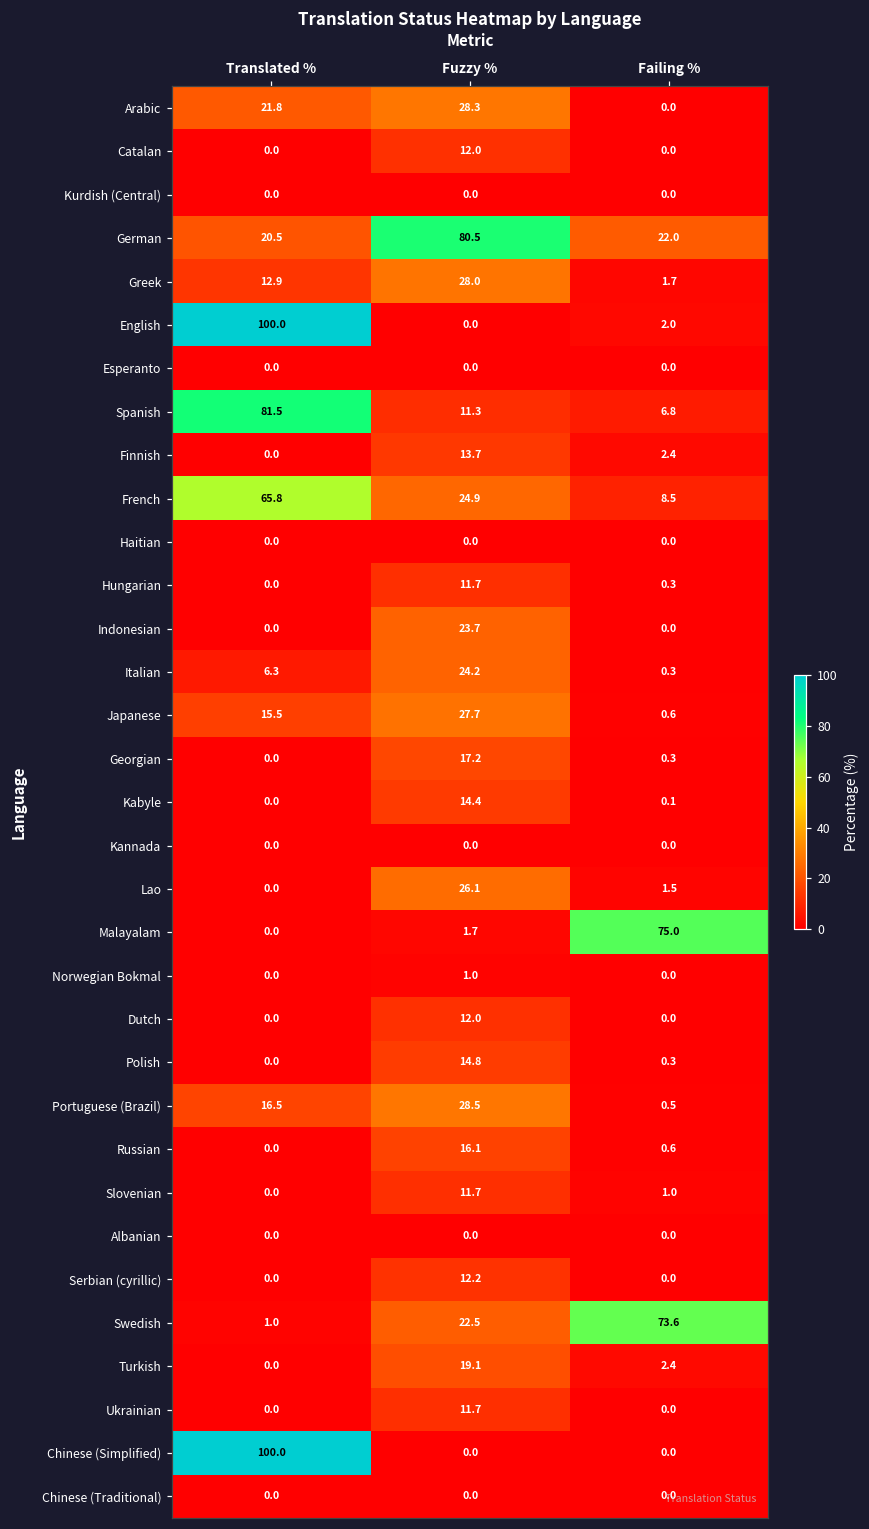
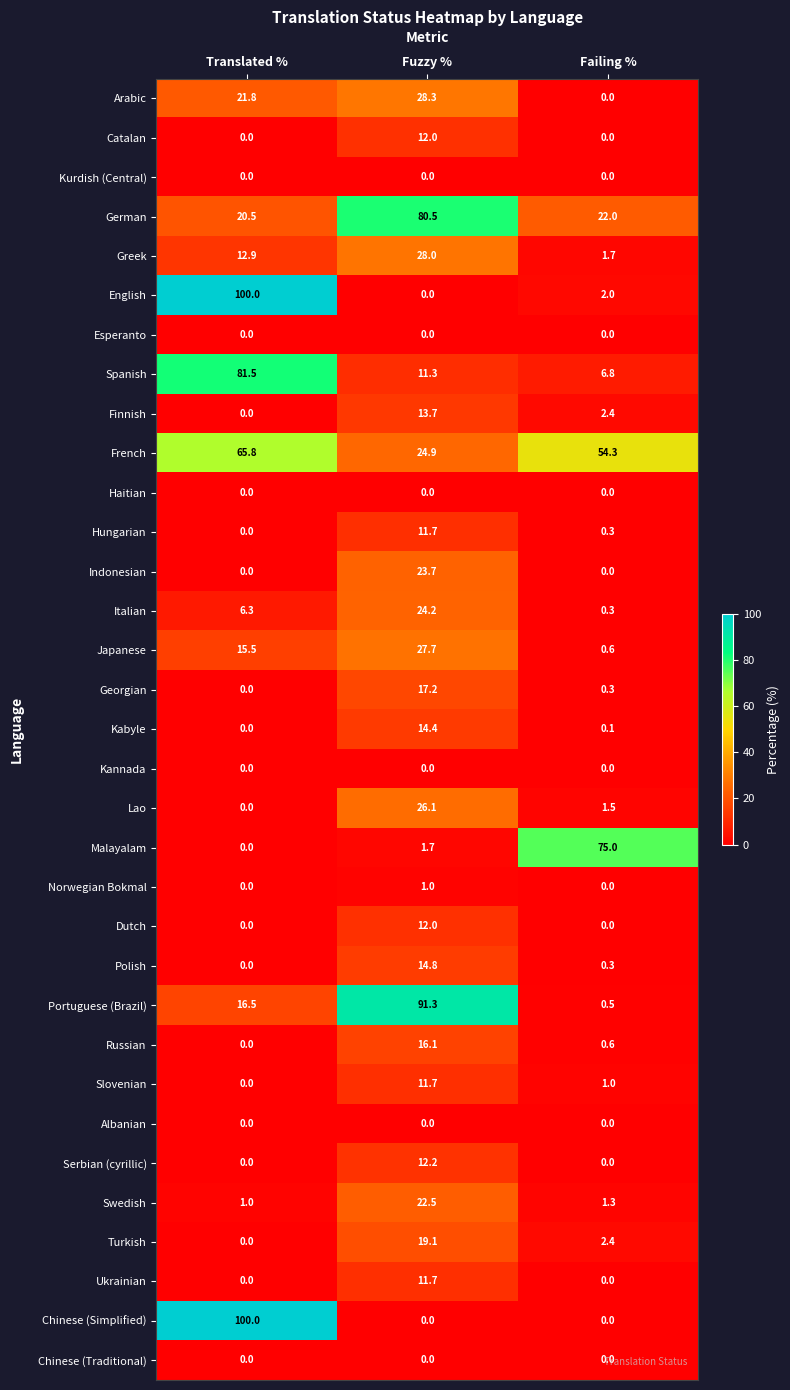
  {
    "Arabic": {
      "Translated %": 21.8,
      "Fuzzy %": 28.3,
      "Failing %": 0.0
    },
    "Catalan": {
      "Translated %": 0.0,
      "Fuzzy %": 12.0,
      "Failing %": 0.0
    },
    "Kurdish (Central)": {
      "Translated %": 0.0,
      "Fuzzy %": 0.0,
      "Failing %": 0.0
    },
    "German": {
      "Translated %": 20.5,
      "Fuzzy %": 80.5,
      "Failing %": 22.0
    },
    "Greek": {
      "Translated %": 12.9,
      "Fuzzy %": 28.0,
      "Failing %": 1.7
    },
    "English": {
      "Translated %": 100.0,
      "Fuzzy %": 0.0,
      "Failing %": 2.0
    },
    "Esperanto": {
      "Translated %": 0.0,
      "Fuzzy %": 0.0,
      "Failing %": 0.0
    },
    "Spanish": {
      "Translated %": 81.5,
      "Fuzzy %": 11.3,
      "Failing %": 6.8
    },
    "Finnish": {
      "Translated %": 0.0,
      "Fuzzy %": 13.7,
      "Failing %": 2.4
    },
    "French": {
      "Translated %": 65.8,
      "Fuzzy %": 24.9,
-     "Failing %": 8.5
+     "Failing %": 54.3
    },
    "Haitian": {
      "Translated %": 0.0,
      "Fuzzy %": 0.0,
      "Failing %": 0.0
    },
    "Hungarian": {
      "Translated %": 0.0,
      "Fuzzy %": 11.7,
      "Failing %": 0.3
    },
    "Indonesian": {
      "Translated %": 0.0,
      "Fuzzy %": 23.7,
      "Failing %": 0.0
    },
    "Italian": {
      "Translated %": 6.3,
      "Fuzzy %": 24.2,
      "Failing %": 0.3
    },
    "Japanese": {
      "Translated %": 15.5,
      "Fuzzy %": 27.7,
      "Failing %": 0.6
    },
    "Georgian": {
      "Translated %": 0.0,
      "Fuzzy %": 17.2,
      "Failing %": 0.3
    },
    "Kabyle": {
      "Translated %": 0.0,
      "Fuzzy %": 14.4,
      "Failing %": 0.1
    },
    "Kannada": {
      "Translated %": 0.0,
      "Fuzzy %": 0.0,
      "Failing %": 0.0
    },
    "Lao": {
      "Translated %": 0.0,
      "Fuzzy %": 26.1,
      "Failing %": 1.5
    },
    "Malayalam": {
      "Translated %": 0.0,
      "Fuzzy %": 1.7,
      "Failing %": 75.0
    },
    "Norwegian Bokmal": {
      "Translated %": 0.0,
      "Fuzzy %": 1.0,
      "Failing %": 0.0
    },
    "Dutch": {
      "Translated %": 0.0,
      "Fuzzy %": 12.0,
      "Failing %": 0.0
    },
    "Polish": {
      "Translated %": 0.0,
      "Fuzzy %": 14.8,
      "Failing %": 0.3
    },
    "Portuguese (Brazil)": {
      "Translated %": 16.5,
-     "Fuzzy %": 28.5,
+     "Fuzzy %": 91.3,
      "Failing %": 0.5
    },
    "Russian": {
      "Translated %": 0.0,
      "Fuzzy %": 16.1,
      "Failing %": 0.6
    },
    "Slovenian": {
      "Translated %": 0.0,
      "Fuzzy %": 11.7,
      "Failing %": 1.0
    },
    "Albanian": {
      "Translated %": 0.0,
      "Fuzzy %": 0.0,
      "Failing %": 0.0
    },
    "Serbian (cyrillic)": {
      "Translated %": 0.0,
      "Fuzzy %": 12.2,
      "Failing %": 0.0
    },
    "Swedish": {
      "Translated %": 1.0,
      "Fuzzy %": 22.5,
-     "Failing %": 73.6
+     "Failing %": 1.3
    },
    "Turkish": {
      "Translated %": 0.0,
      "Fuzzy %": 19.1,
      "Failing %": 2.4
    },
    "Ukrainian": {
      "Translated %": 0.0,
      "Fuzzy %": 11.7,
      "Failing %": 0.0
    },
    "Chinese (Simplified)": {
      "Translated %": 100.0,
      "Fuzzy %": 0.0,
      "Failing %": 0.0
    },
    "Chinese (Traditional)": {
      "Translated %": 0.0,
      "Fuzzy %": 0.0
    }
  }
